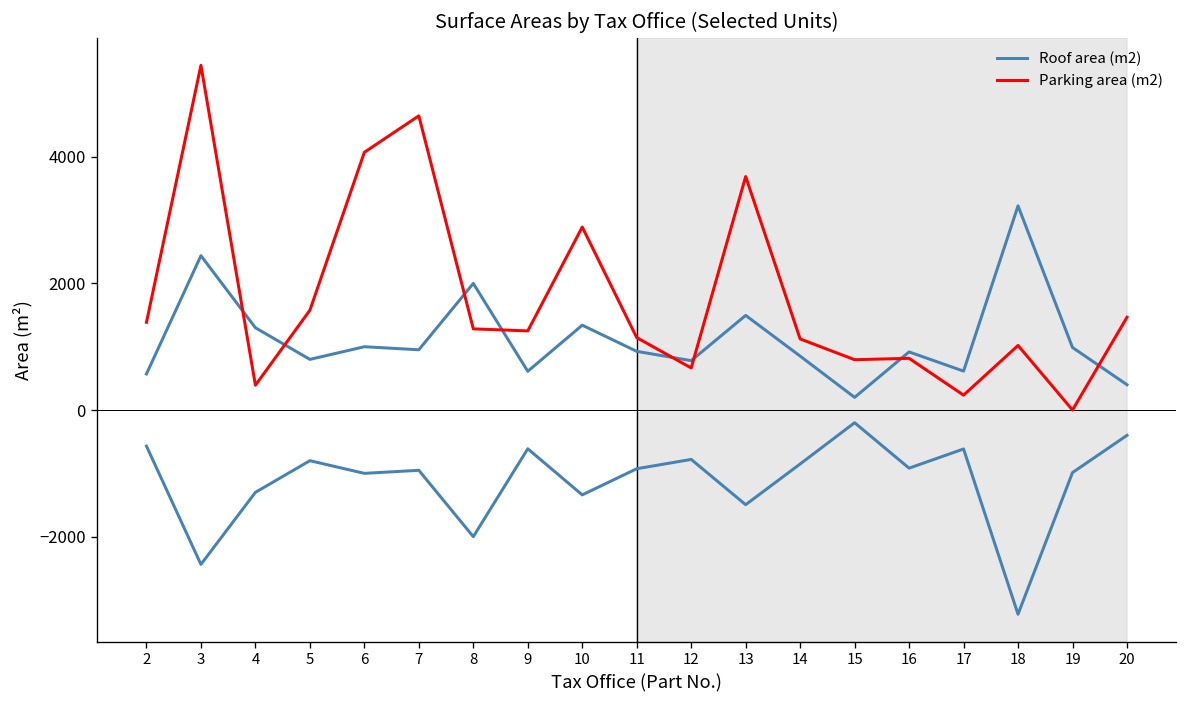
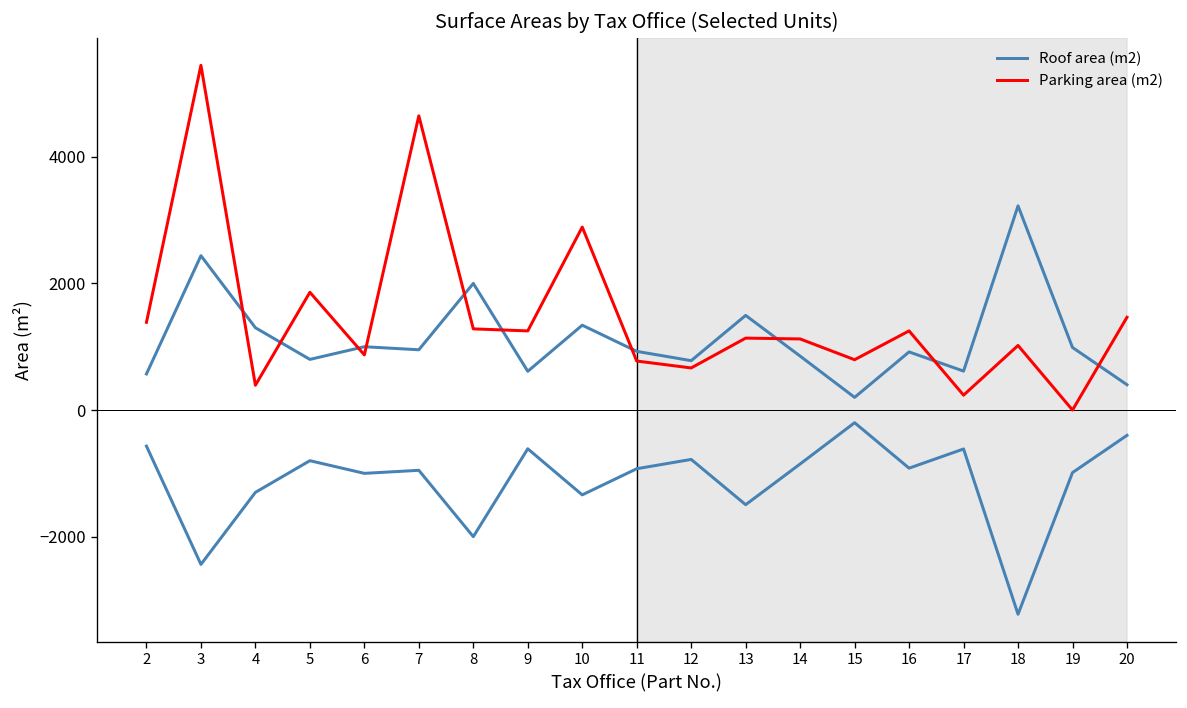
  {
    "Parking area (m2)": {
      "2": 1400,
      "3": 5400,
      "4": 400,
-     "5": 1600,
-     "6": 4100,
+     "5": 1900,
+     "6": 900,
      "7": 4600,
      "8": 1300,
      "9": 1300,
      "10": 2900,
-     "11": 1100,
+     "11": 800,
      "12": 700,
-     "13": 3700,
+     "13": 1100,
      "14": 1100,
      "15": 800,
-     "16": 800,
+     "16": 1300,
      "17": 200,
      "18": 1000,
      "19": 0,
      "20": 1500
    }
  }
